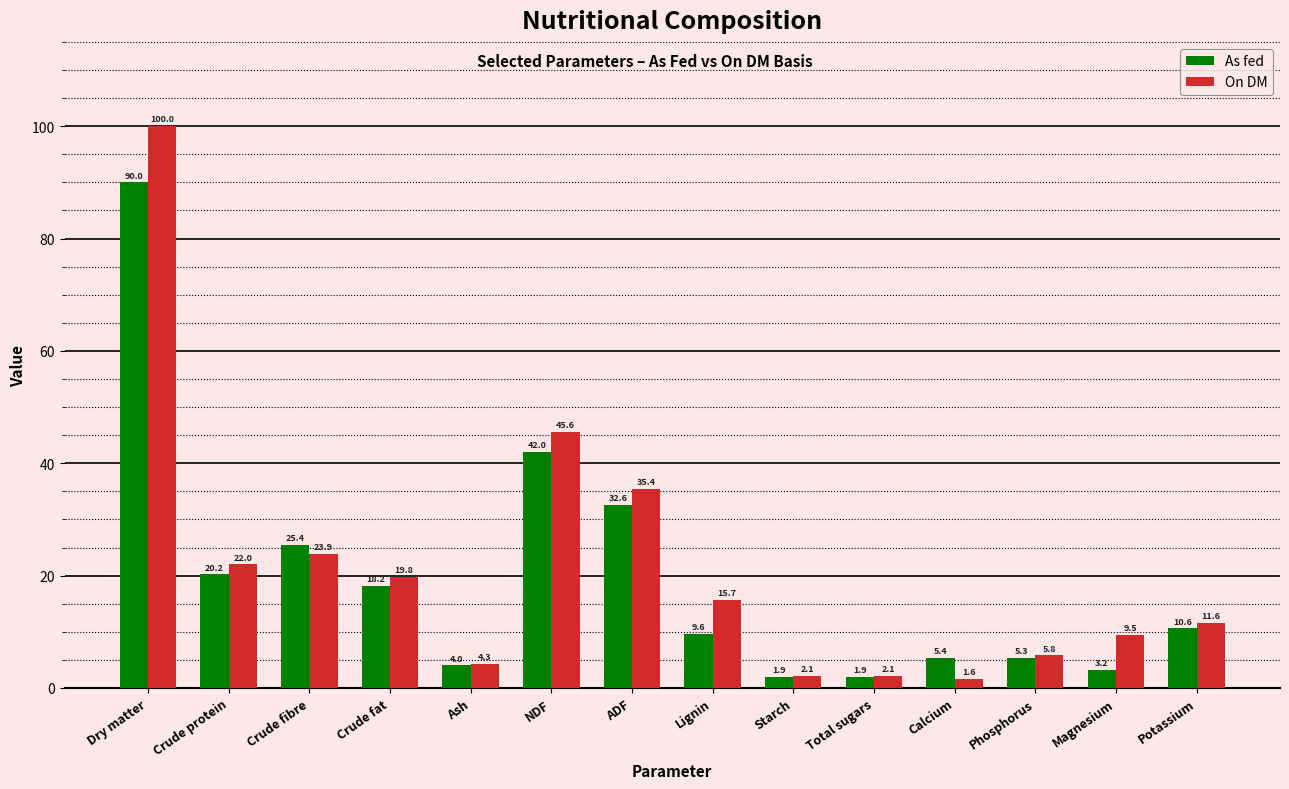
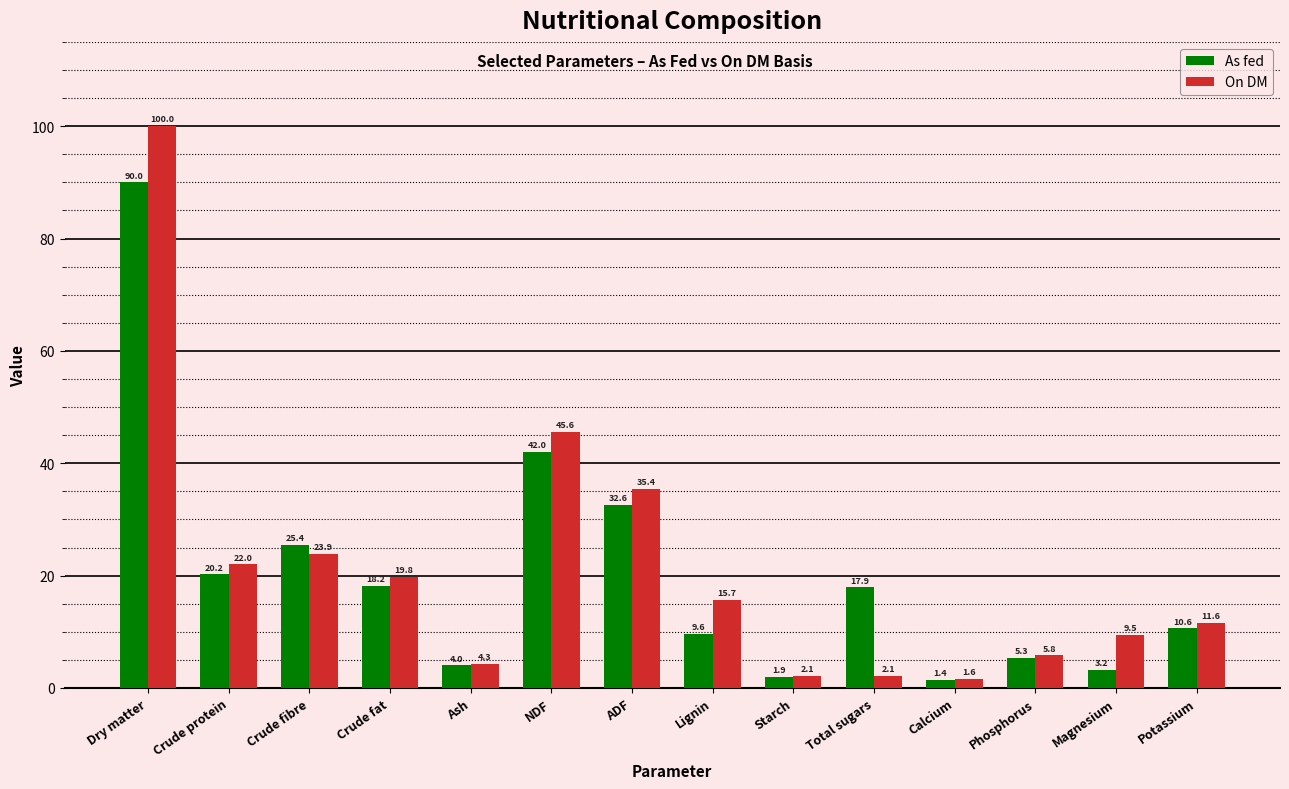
  {
    "As fed": {
      "Dry matter": 90.0,
      "Crude protein": 20.2,
      "Crude fibre": 25.4,
      "Crude fat": 18.2,
      "Ash": 4.0,
      "NDF": 42.0,
      "ADF": 32.6,
      "Lignin": 9.6,
      "Starch": 1.9,
-     "Total sugars": 1.9,
-     "Calcium": 5.4,
+     "Total sugars": 17.9,
+     "Calcium": 1.4,
      "Phosphorus": 5.3,
      "Magnesium": 3.2,
      "Potassium": 10.6
    },
    "On DM": {
      "Dry matter": 100.0,
      "Crude protein": 22.0,
      "Crude fibre": 23.9,
      "Crude fat": 19.8,
      "Ash": 4.3,
      "NDF": 45.6,
      "ADF": 35.4,
      "Lignin": 15.7,
      "Starch": 2.1,
      "Total sugars": 2.1,
      "Calcium": 1.6,
      "Phosphorus": 5.8,
      "Magnesium": 9.5,
      "Potassium": 11.6
    }
  }
